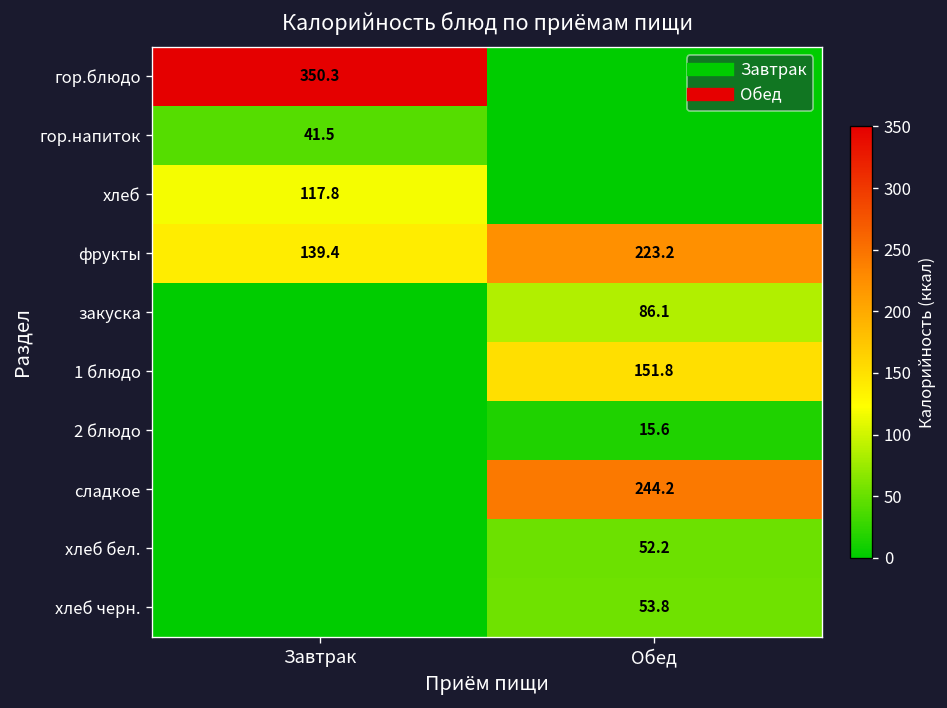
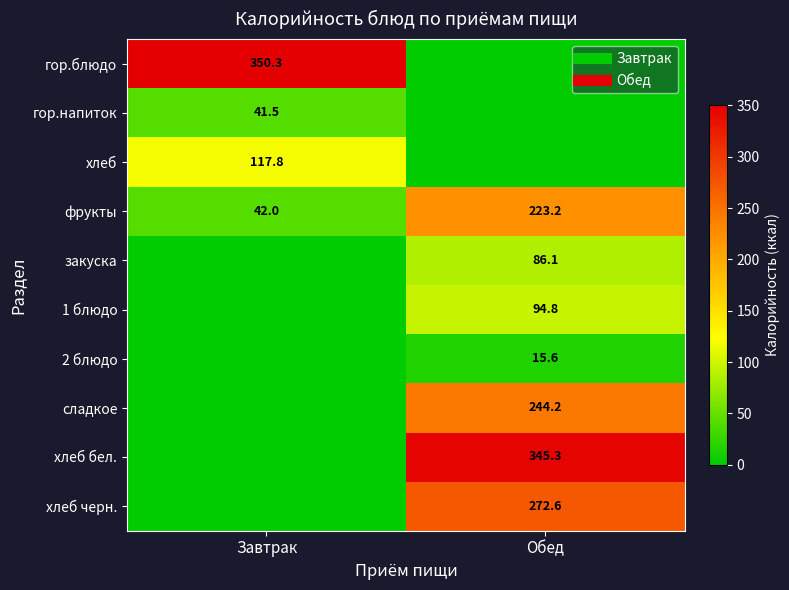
  {
    "гор.блюдо": {
      "Завтрак": 350.3
    },
    "гор.напиток": {
      "Завтрак": 41.5
    },
    "хлеб": {
      "Завтрак": 117.8
    },
    "фрукты": {
-     "Завтрак": 139.4,
+     "Завтрак": 42.0,
      "Обед": 223.2
    },
    "закуска": {
      "Обед": 86.1
    },
    "1 блюдо": {
-     "Обед": 151.8
+     "Обед": 94.8
    },
    "2 блюдо": {
      "Обед": 15.6
    },
    "сладкое": {
      "Обед": 244.2
    },
    "хлеб бел.": {
-     "Обед": 52.2
+     "Обед": 345.3
    },
    "хлеб черн.": {
-     "Обед": 53.8
+     "Обед": 272.6
    }
  }
